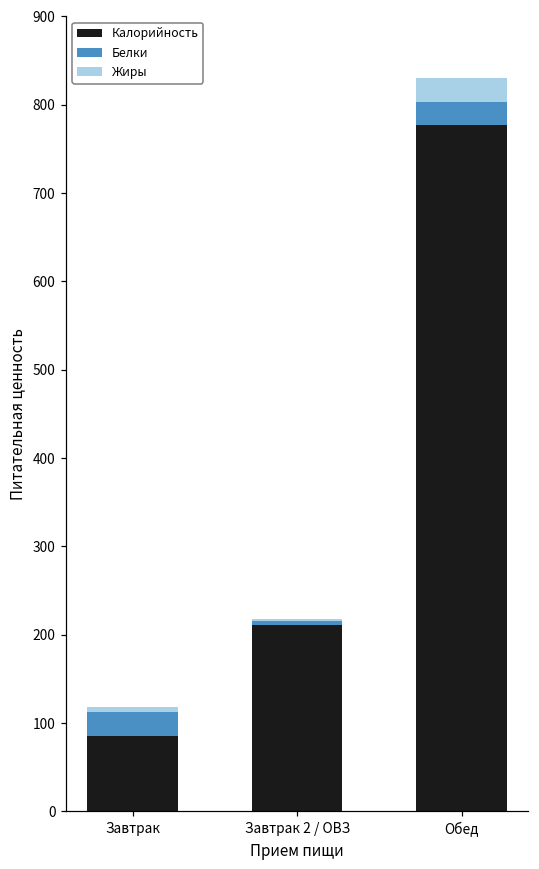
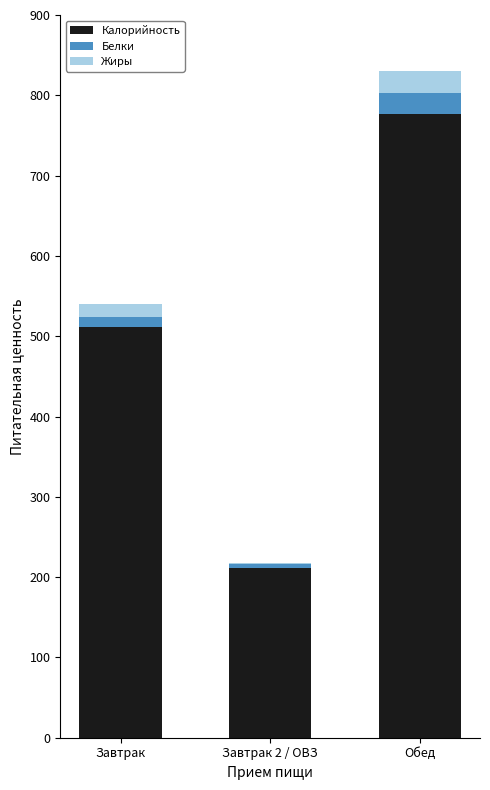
  {
    "Калорийность": {
-     "Завтрак": 90,
+     "Завтрак": 510,
      "Завтрак 2 / ОВЗ": 210,
      "Обед": 780
    },
    "Белки": {
-     "Завтрак": 30,
+     "Завтрак": 10,
      "Завтрак 2 / ОВЗ": 0,
      "Обед": 30
    },
    "Жиры": {
-     "Завтрак": 10,
+     "Завтрак": 20,
      "Обед": 30
    }
  }
